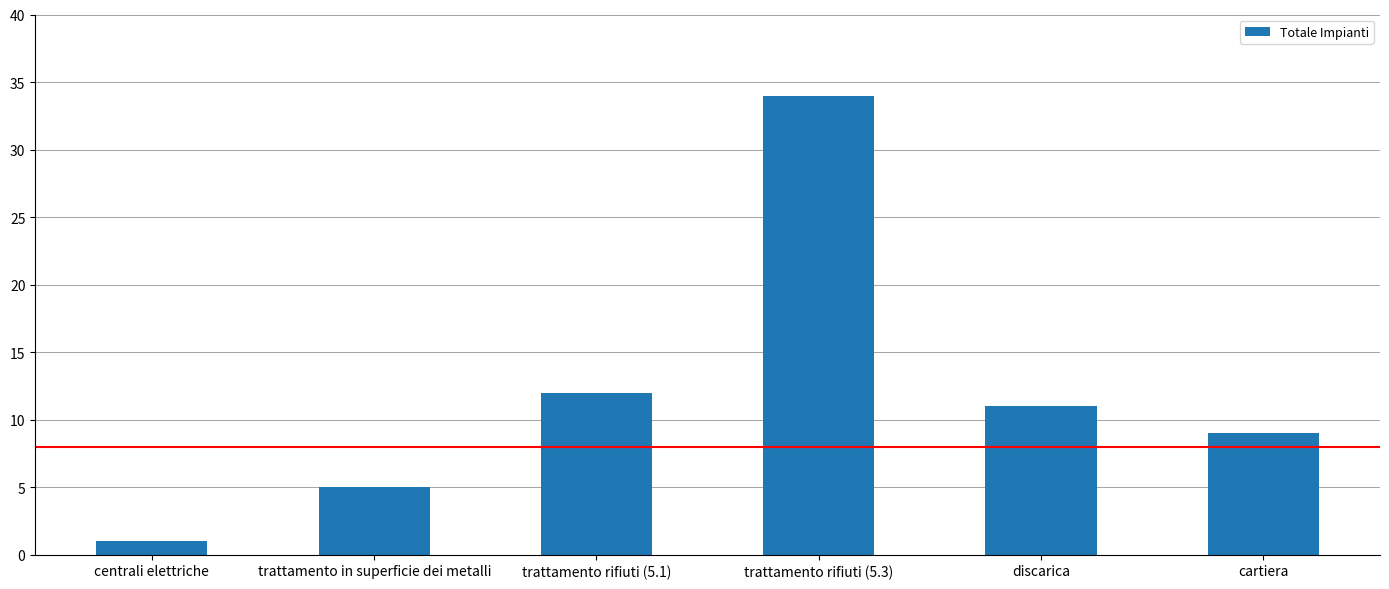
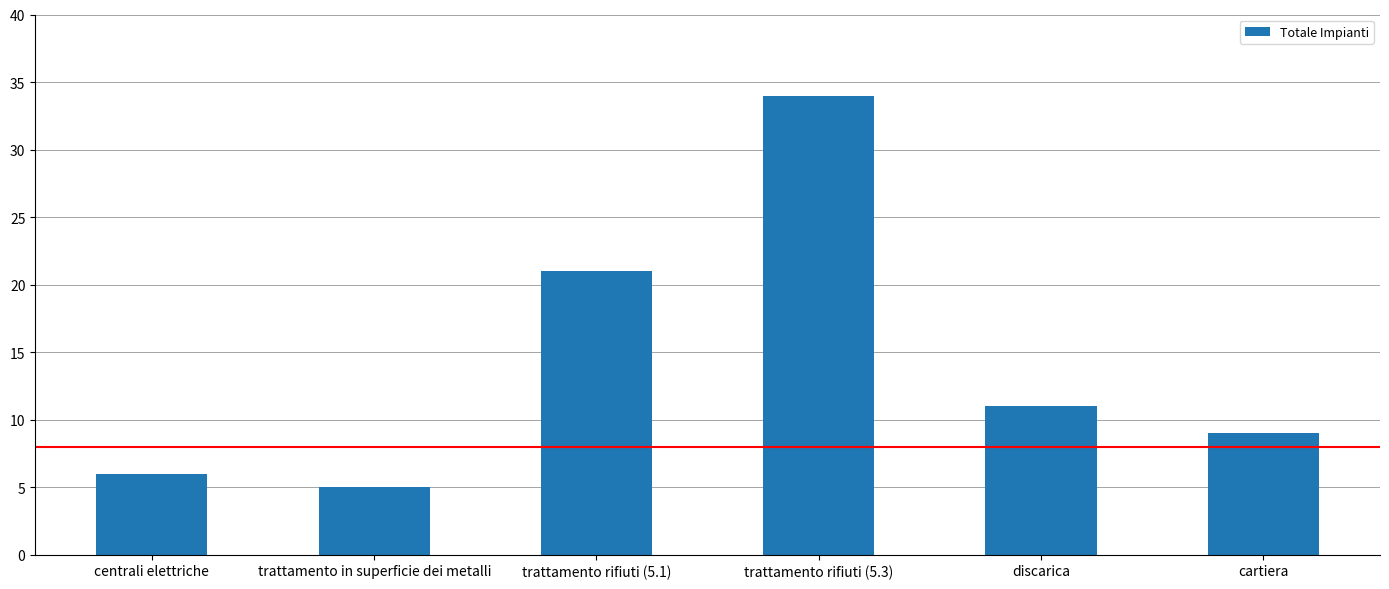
  {
-   "centrali elettriche": 1,
+   "centrali elettriche": 6,
    "trattamento in superficie dei metalli": 5,
-   "trattamento rifiuti (5.1)": 12,
+   "trattamento rifiuti (5.1)": 21,
    "trattamento rifiuti (5.3)": 34,
    "discarica": 11,
    "cartiera": 9
  }
